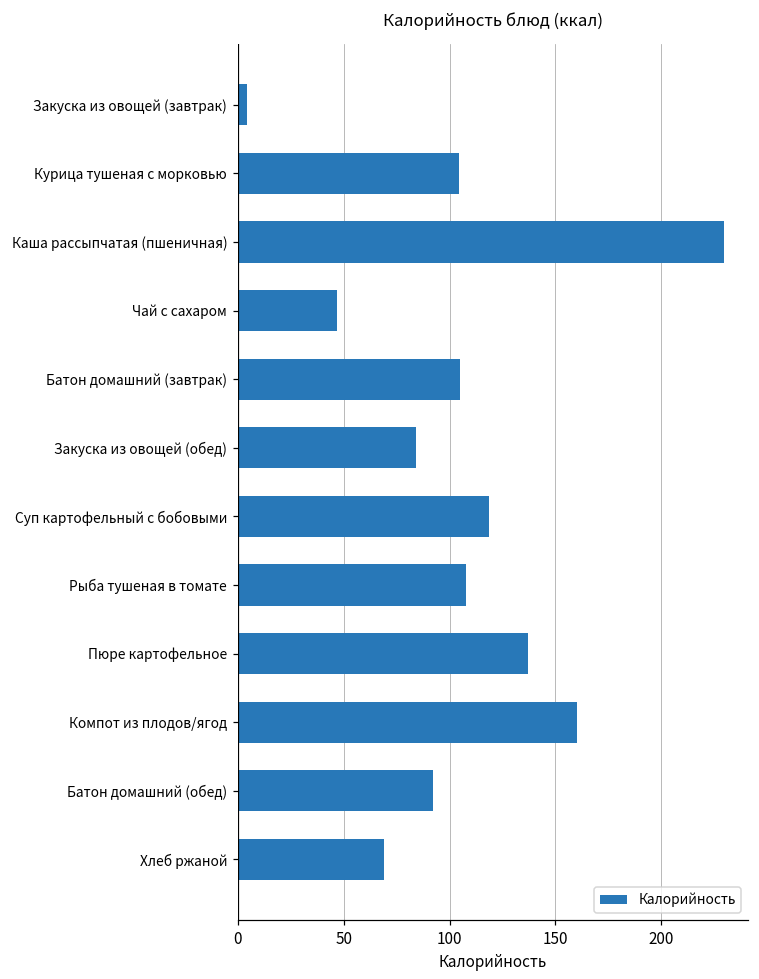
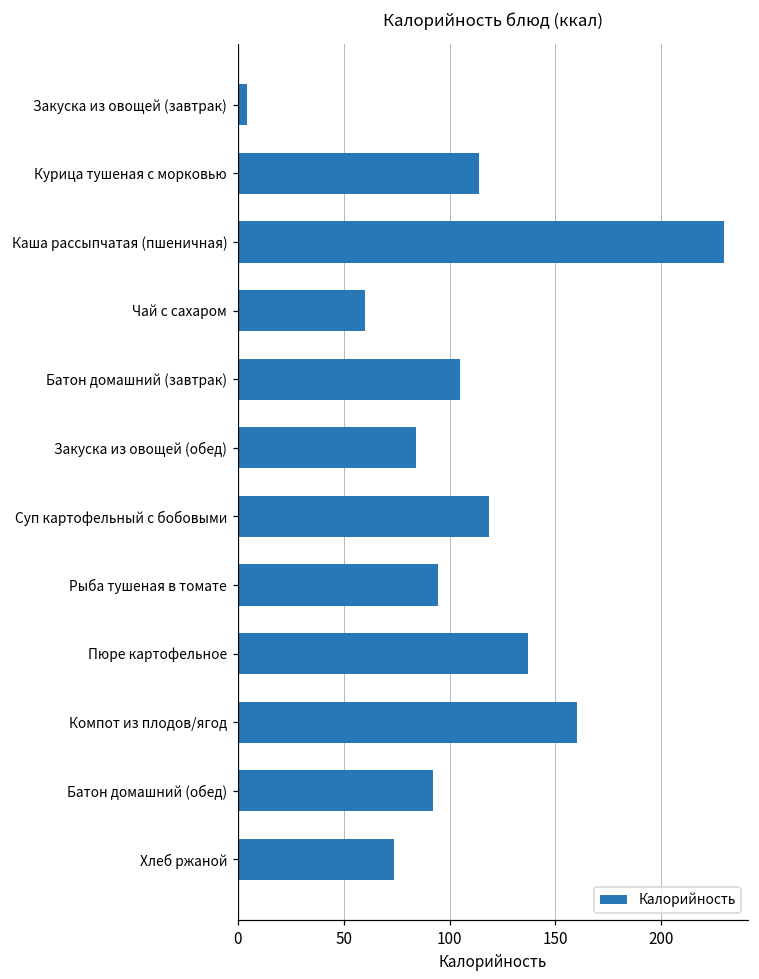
  {
    "Закуска из овощей (завтрак)": 4,
-   "Курица тушеная с морковью": 104,
+   "Курица тушеная с морковью": 114,
    "Каша рассыпчатая (пшеничная)": 230,
-   "Чай с сахаром": 47,
+   "Чай с сахаром": 60,
    "Батон домашний (завтрак)": 105,
    "Закуска из овощей (обед)": 84,
    "Суп картофельный с бобовыми": 119,
-   "Рыба тушеная в томате": 108,
+   "Рыба тушеная в томате": 95,
    "Пюре картофельное": 137,
    "Компот из плодов/ягод": 160,
    "Батон домашний (обед)": 92,
-   "Хлеб ржаной": 69
+   "Хлеб ржаной": 74
  }
